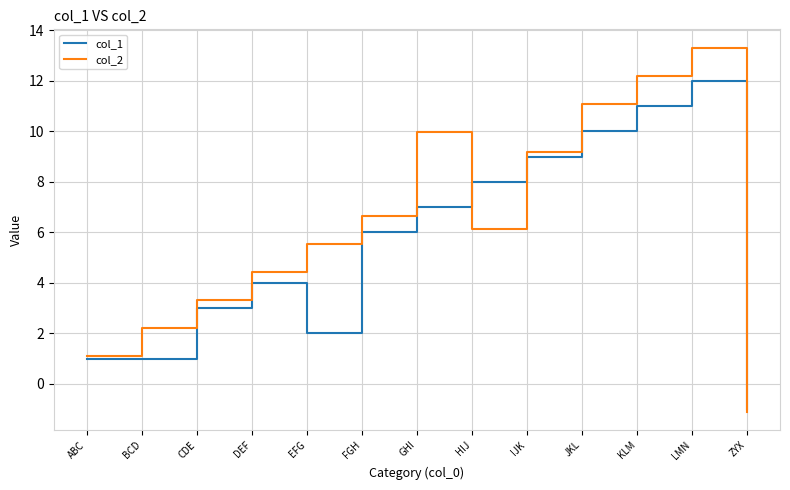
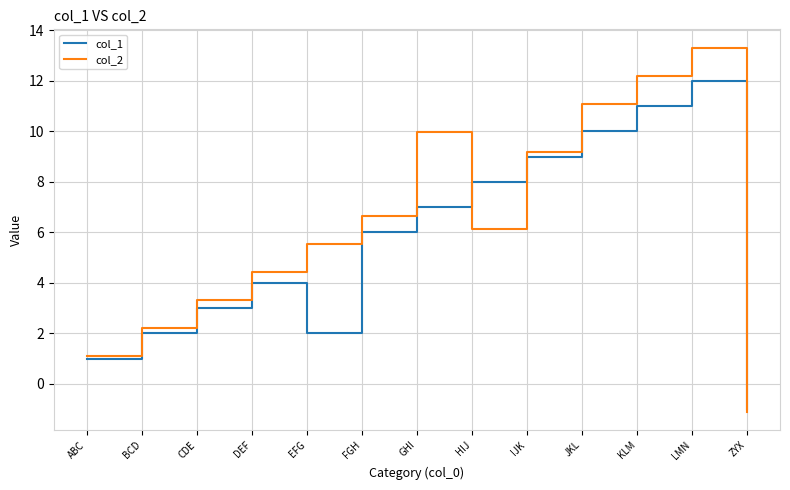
  {
    "col_1": {
      "ABC": 1,
-     "BCD": 1,
+     "BCD": 2,
      "CDE": 3,
      "DEF": 4,
      "EFG": 2,
      "FGH": 6,
      "GHI": 7,
      "HIJ": 8,
      "IJK": 9,
      "JKL": 10,
      "KLM": 11,
      "LMN": 12,
      "ZYX": -1
    },
    "col_2": {
      "ABC": 1.1,
      "BCD": 2.2,
      "CDE": 3.3,
      "DEF": 4.4,
      "EFG": 5.6,
      "FGH": 6.7,
      "GHI": 10,
      "HIJ": 6.1,
      "IJK": 9.2,
      "JKL": 11.1,
      "KLM": 12.2,
      "LMN": 13.3,
      "ZYX": -1.1
    }
  }
